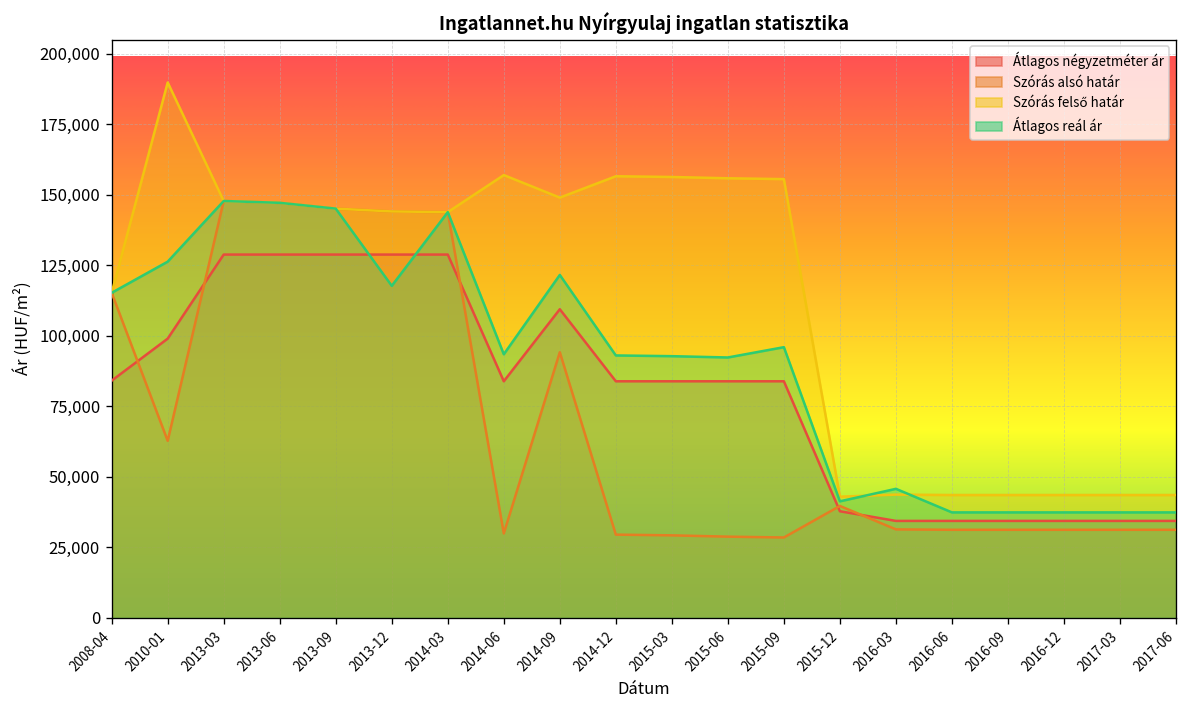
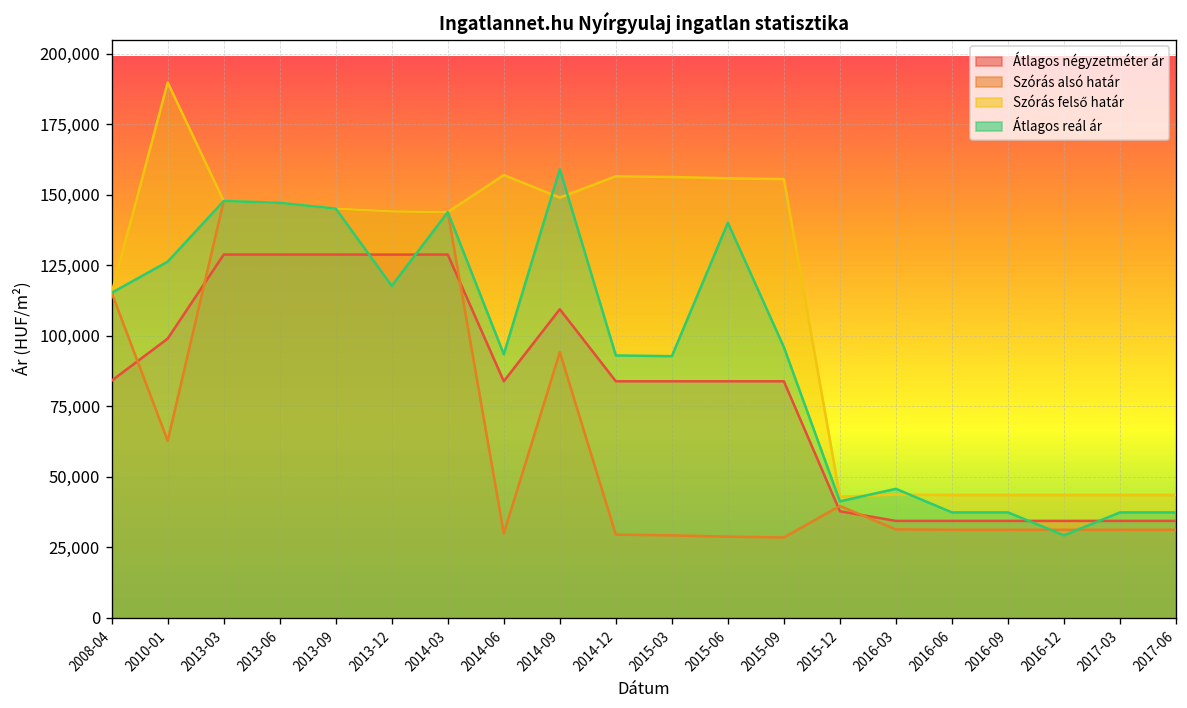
  {
    "Átlagos reál ár": {
      "2010-01": "126,000",
      "2013-12": "118,000",
      "2014-06": "93,000",
-     "2014-09": "122,000",
+     "2014-09": "159,000",
      "2014-12": "93,000",
      "2015-03": "93,000",
-     "2015-06": "92,000",
+     "2015-06": "140,000",
      "2015-09": "96,000",
      "2015-12": "41,000",
      "2016-03": "46,000",
      "2016-06": "37,000",
      "2016-09": "37,000",
-     "2016-12": "37,000",
+     "2016-12": "29,000",
      "2017-03": "37,000",
      "2017-06": "37,000"
    }
  }
